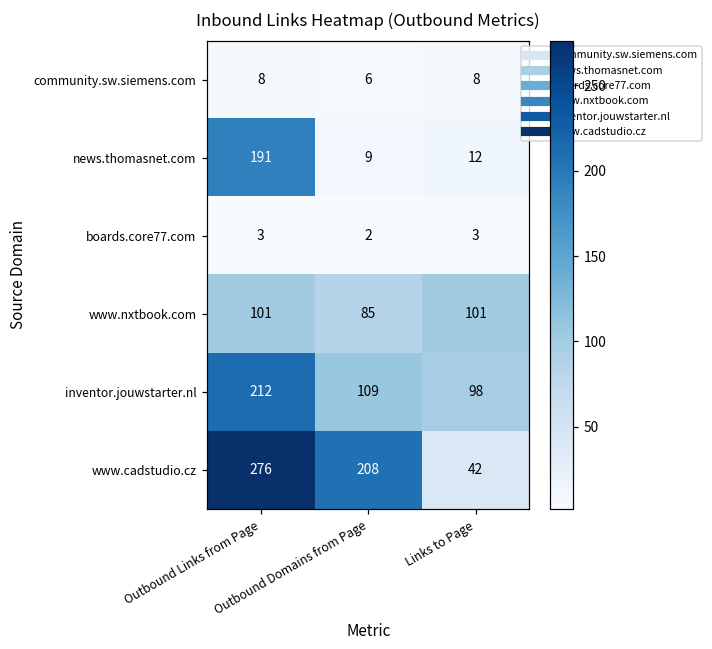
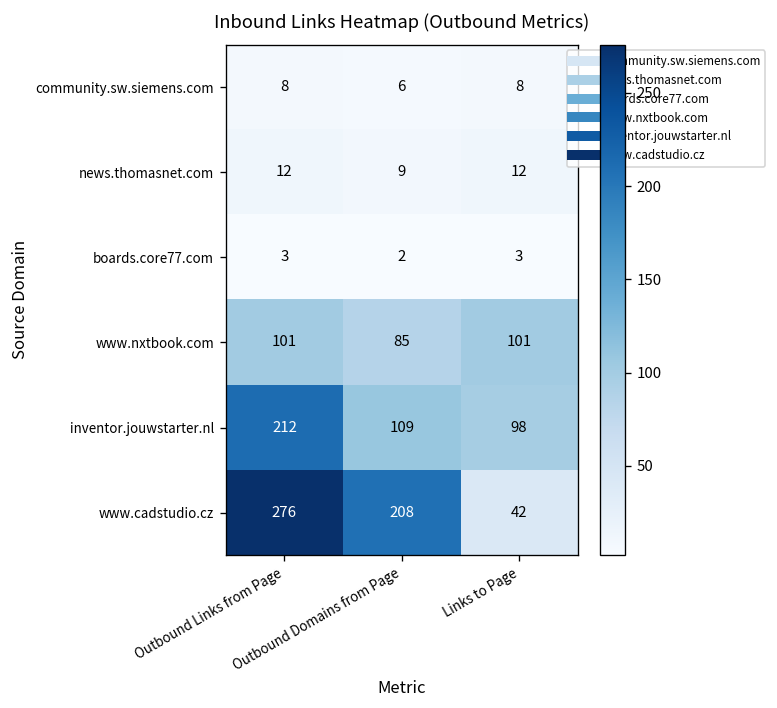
  {
    "community.sw.siemens.com": {
      "Outbound Links from Page": 8,
      "Outbound Domains from Page": 6,
      "Links to Page": 8
    },
    "news.thomasnet.com": {
-     "Outbound Links from Page": 191,
+     "Outbound Links from Page": 12,
      "Outbound Domains from Page": 9,
      "Links to Page": 12
    },
    "boards.core77.com": {
      "Outbound Links from Page": 3,
      "Outbound Domains from Page": 2,
      "Links to Page": 3
    },
    "www.nxtbook.com": {
      "Outbound Links from Page": 101,
      "Outbound Domains from Page": 85,
      "Links to Page": 101
    },
    "inventor.jouwstarter.nl": {
      "Outbound Links from Page": 212,
      "Outbound Domains from Page": 109,
      "Links to Page": 98
    },
    "www.cadstudio.cz": {
      "Outbound Links from Page": 276,
      "Outbound Domains from Page": 208,
      "Links to Page": 42
    }
  }
